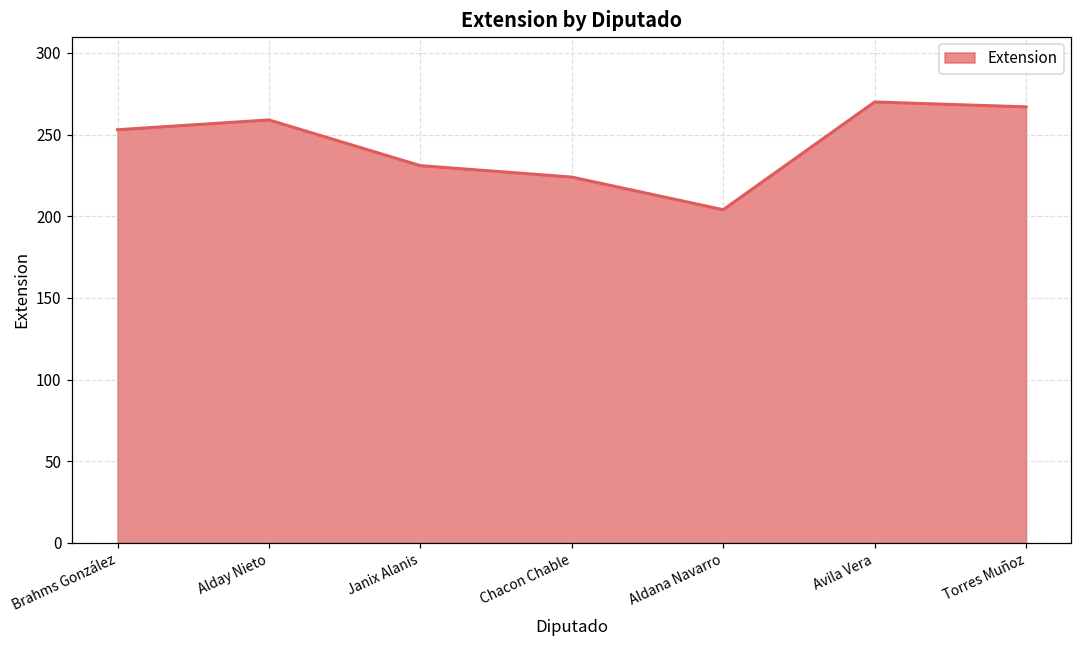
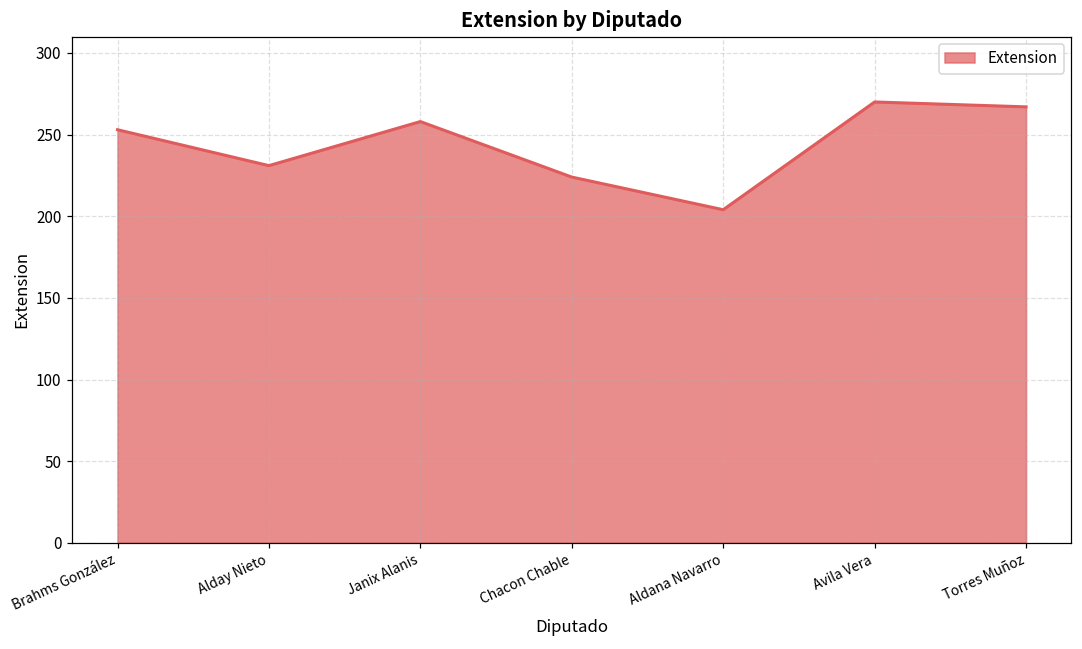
  {
    "Brahms González": 253,
-   "Alday Nieto": 259,
-   "Janix Alanis": 231,
+   "Alday Nieto": 231,
+   "Janix Alanis": 258,
    "Chacon Chable": 224,
    "Aldana Navarro": 204,
    "Avila Vera": 270,
    "Torres Muñoz": 267
  }
